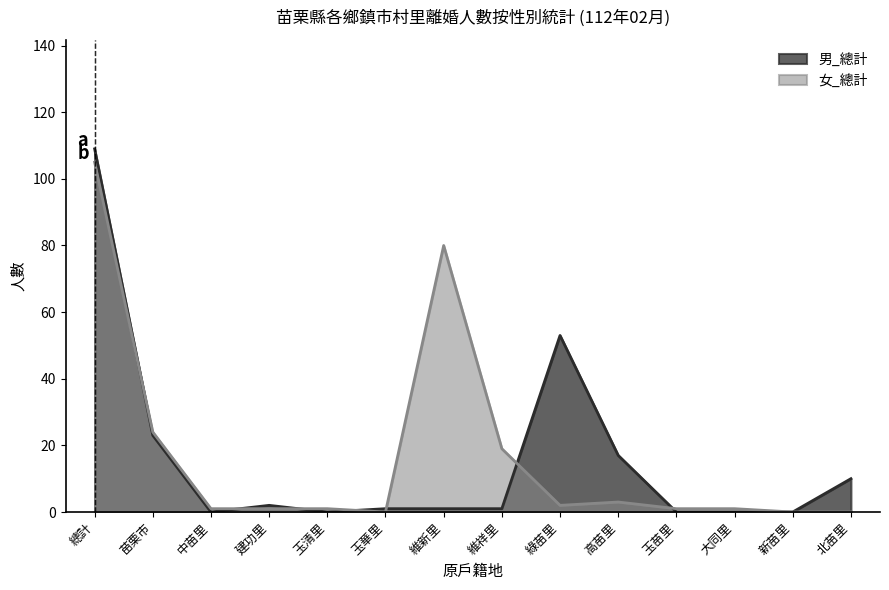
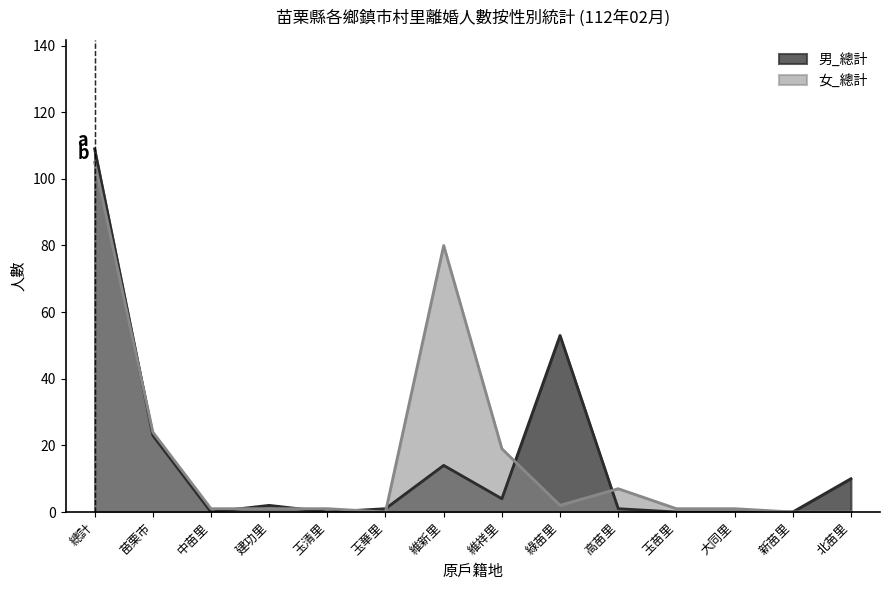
  {
    "男_總計": {
      "總計": 109,
      "苗栗市": 23,
      "中苗里": 0,
      "建功里": 2,
      "玉清里": 0,
      "玉華里": 1,
-     "維新里": 1,
-     "維祥里": 1,
+     "維新里": 14,
+     "維祥里": 4,
      "綠苗里": 53,
-     "高苗里": 17,
+     "高苗里": 1,
      "玉苗里": 0,
      "大同里": 0,
      "北苗里": 10
    },
    "女_總計": {
      "總計": 105,
      "苗栗市": 24,
      "中苗里": 1,
      "建功里": 1,
      "玉清里": 1,
      "玉華里": 0,
      "維新里": 80,
      "維祥里": 19,
      "綠苗里": 2,
-     "高苗里": 3,
+     "高苗里": 7,
      "玉苗里": 1,
      "大同里": 1,
      "北苗里": 0
    }
  }
